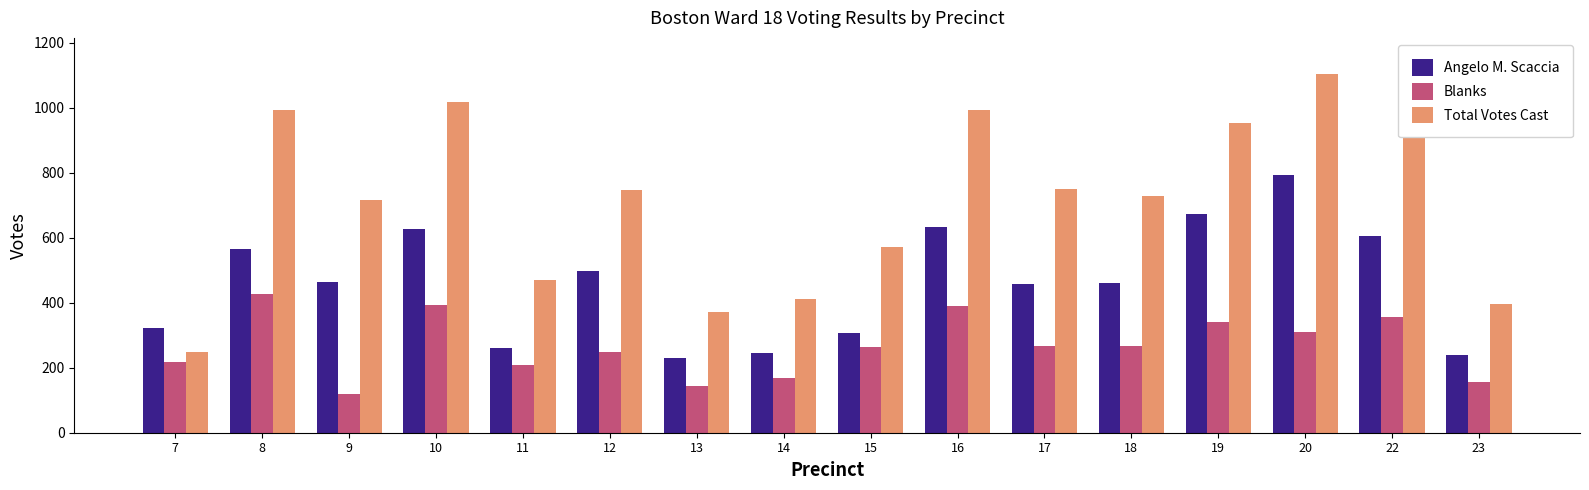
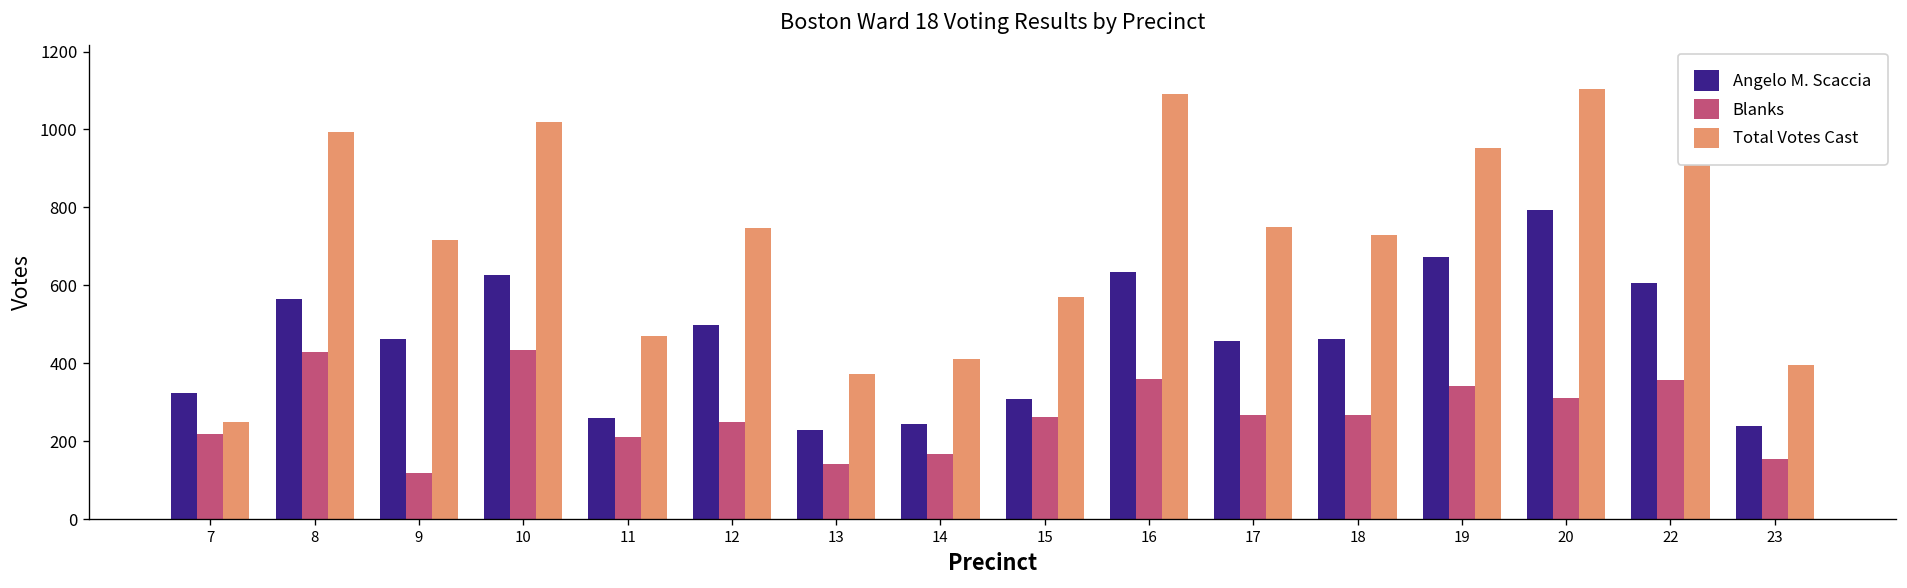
  {
    "Angelo M. Scaccia": {
      "7": 320,
      "8": 570,
      "9": 460,
      "10": 630,
      "11": 260,
      "12": 500,
      "13": 230,
      "14": 240,
      "15": 310,
      "16": 630,
      "17": 460,
      "18": 460,
      "19": 670,
      "20": 790,
      "22": 610,
      "23": 240
    },
    "Blanks": {
      "7": 220,
      "8": 430,
      "9": 120,
-     "10": 390,
+     "10": 430,
      "11": 210,
      "12": 250,
      "13": 140,
      "14": 170,
      "15": 260,
-     "16": 390,
+     "16": 360,
      "17": 270,
      "18": 270,
      "19": 340,
      "20": 310,
      "22": 360,
      "23": 160
    },
    "Total Votes Cast": {
      "7": 250,
      "8": 990,
      "9": 720,
      "10": 1020,
      "11": 470,
      "12": 750,
      "13": 370,
      "14": 410,
      "15": 570,
-     "16": 990,
+     "16": 1090,
      "17": 750,
      "18": 730,
      "19": 950,
      "20": 1110,
      "23": 400
    }
  }
